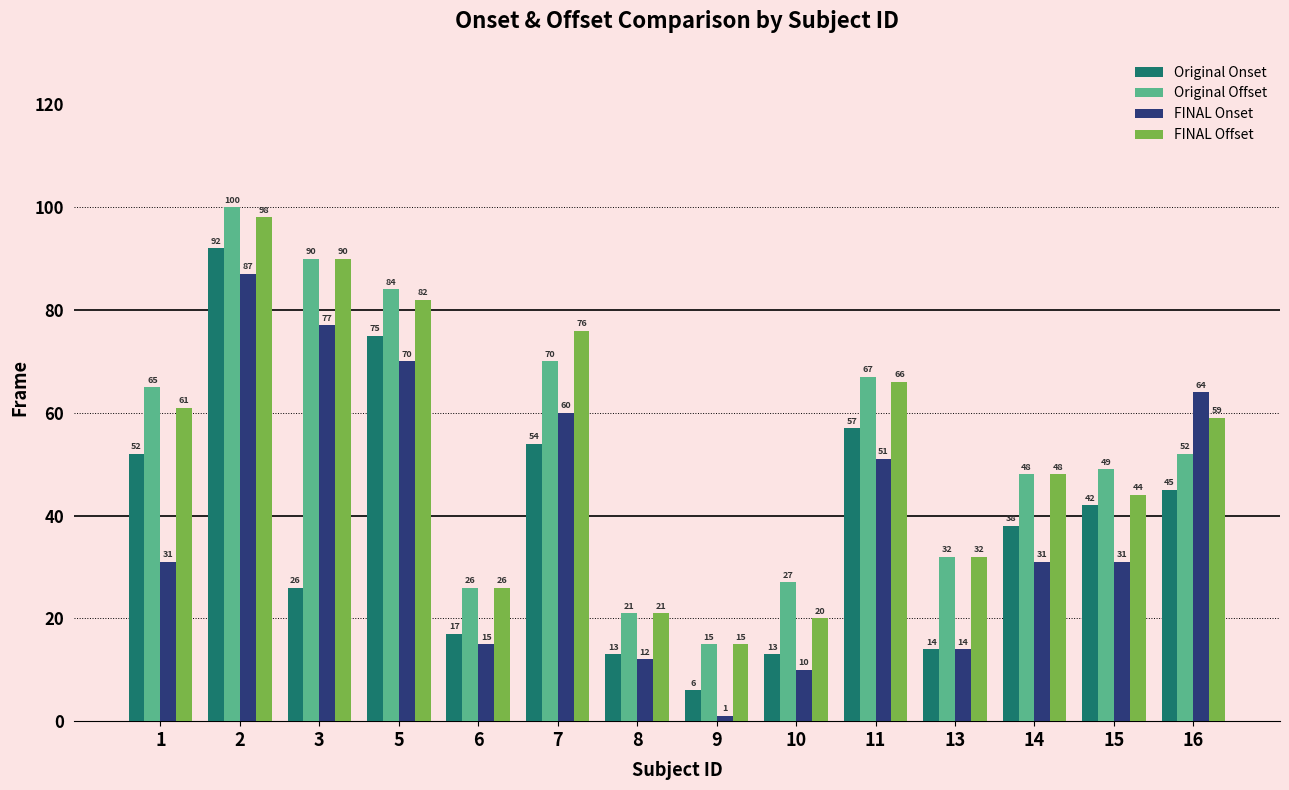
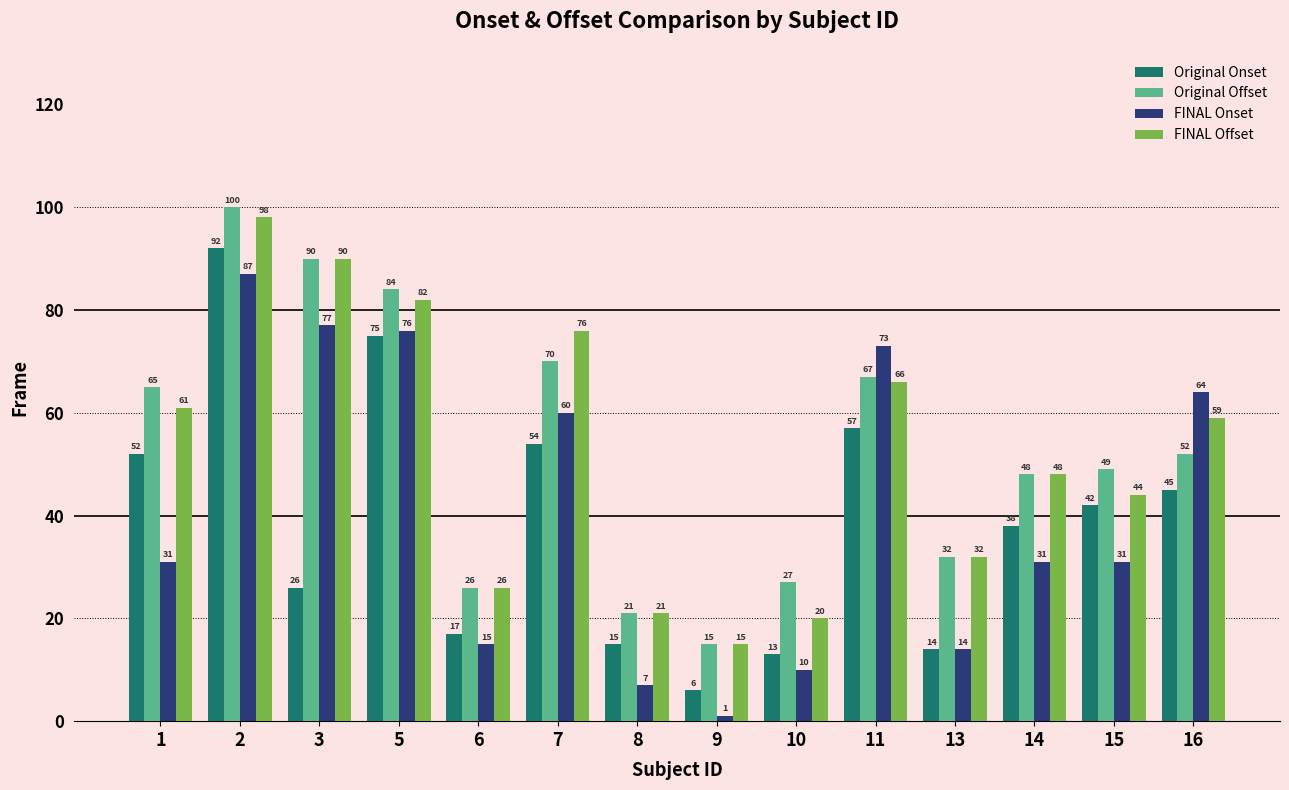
  {
    "Original Onset": {
      "1": 52,
      "2": 92,
      "3": 26,
      "5": 75,
      "6": 17,
      "7": 54,
-     "8": 13,
+     "8": 15,
      "9": 6,
      "10": 13,
      "11": 57,
      "13": 14,
      "14": 38,
      "15": 42,
      "16": 45
    },
    "Original Offset": {
      "1": 65,
      "2": 100,
      "3": 90,
      "5": 84,
      "6": 26,
      "7": 70,
      "8": 21,
      "9": 15,
      "10": 27,
      "11": 67,
      "13": 32,
      "14": 48,
      "15": 49,
      "16": 52
    },
    "FINAL Onset": {
      "1": 31,
      "2": 87,
      "3": 77,
-     "5": 70,
+     "5": 76,
      "6": 15,
      "7": 60,
-     "8": 12,
+     "8": 7,
      "9": 1,
      "10": 10,
-     "11": 51,
+     "11": 73,
      "13": 14,
      "14": 31,
      "15": 31,
      "16": 64
    },
    "FINAL Offset": {
      "1": 61,
      "2": 98,
      "3": 90,
      "5": 82,
      "6": 26,
      "7": 76,
      "8": 21,
      "9": 15,
      "10": 20,
      "11": 66,
      "13": 32,
      "14": 48,
      "15": 44,
      "16": 59
    }
  }
